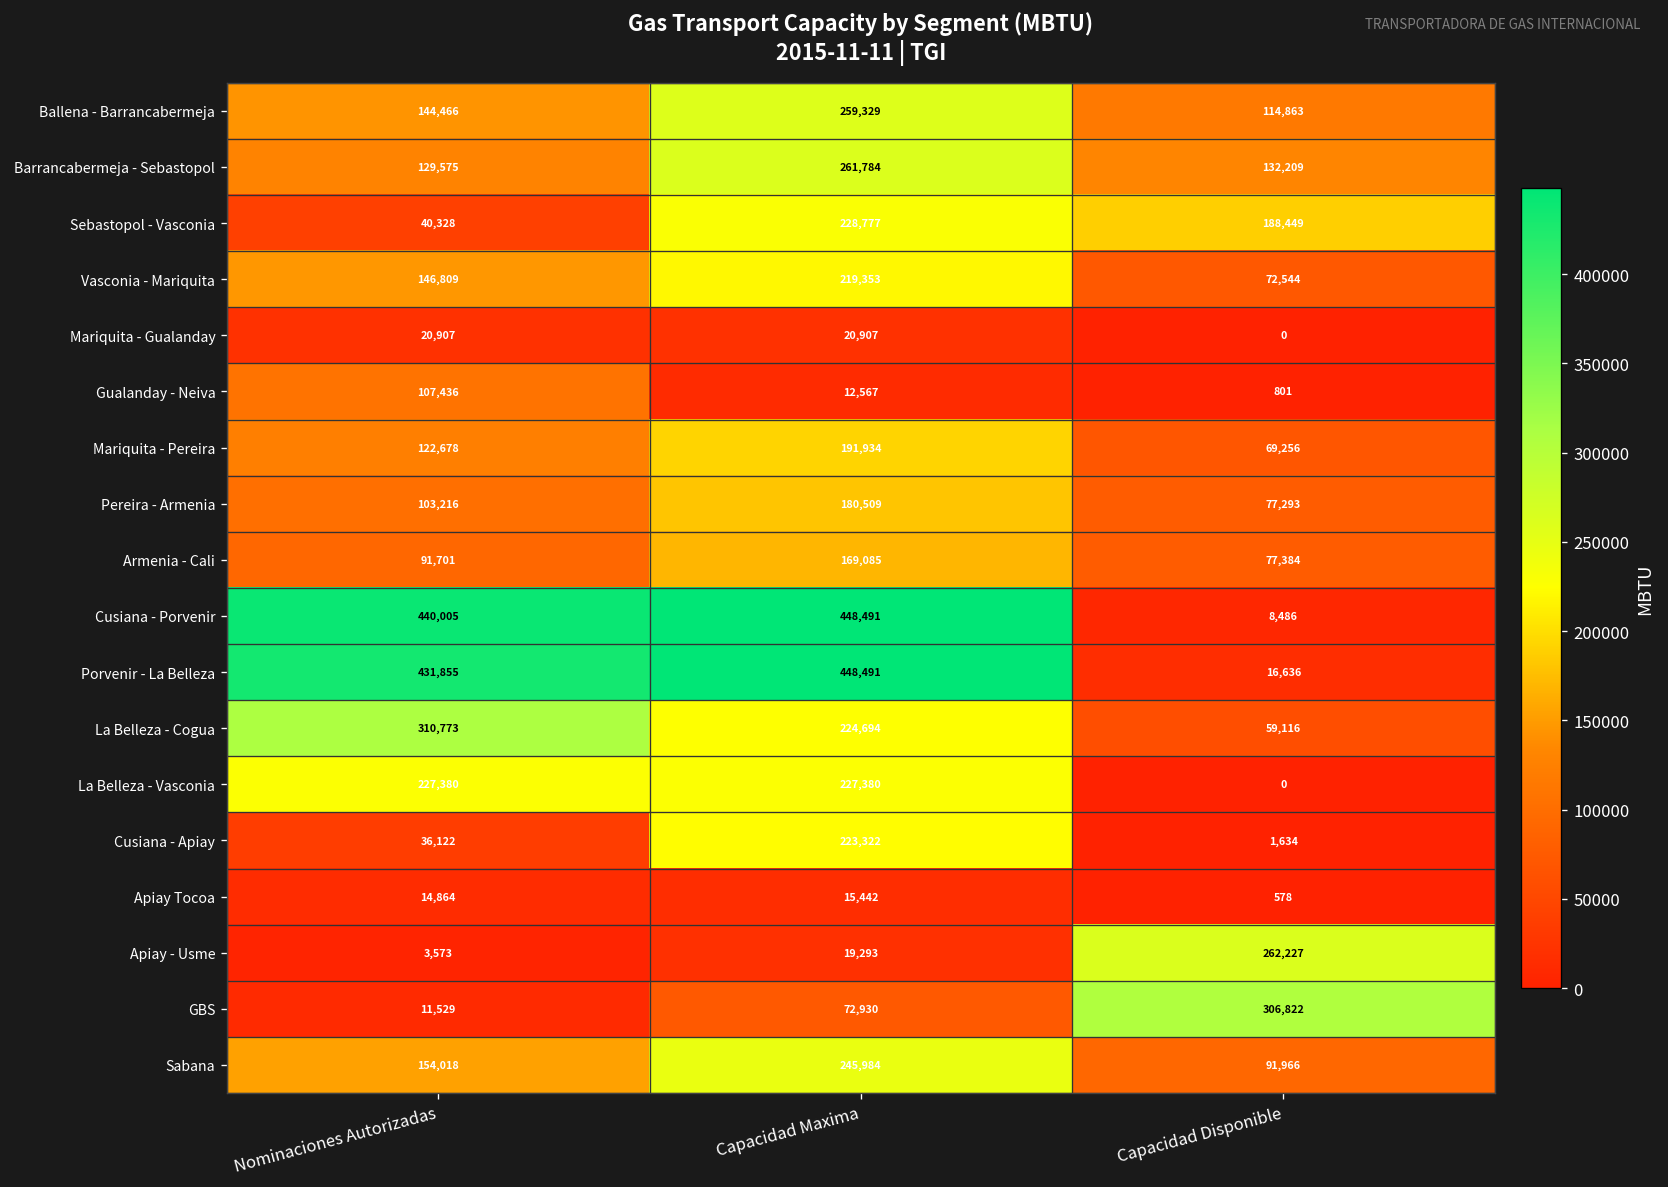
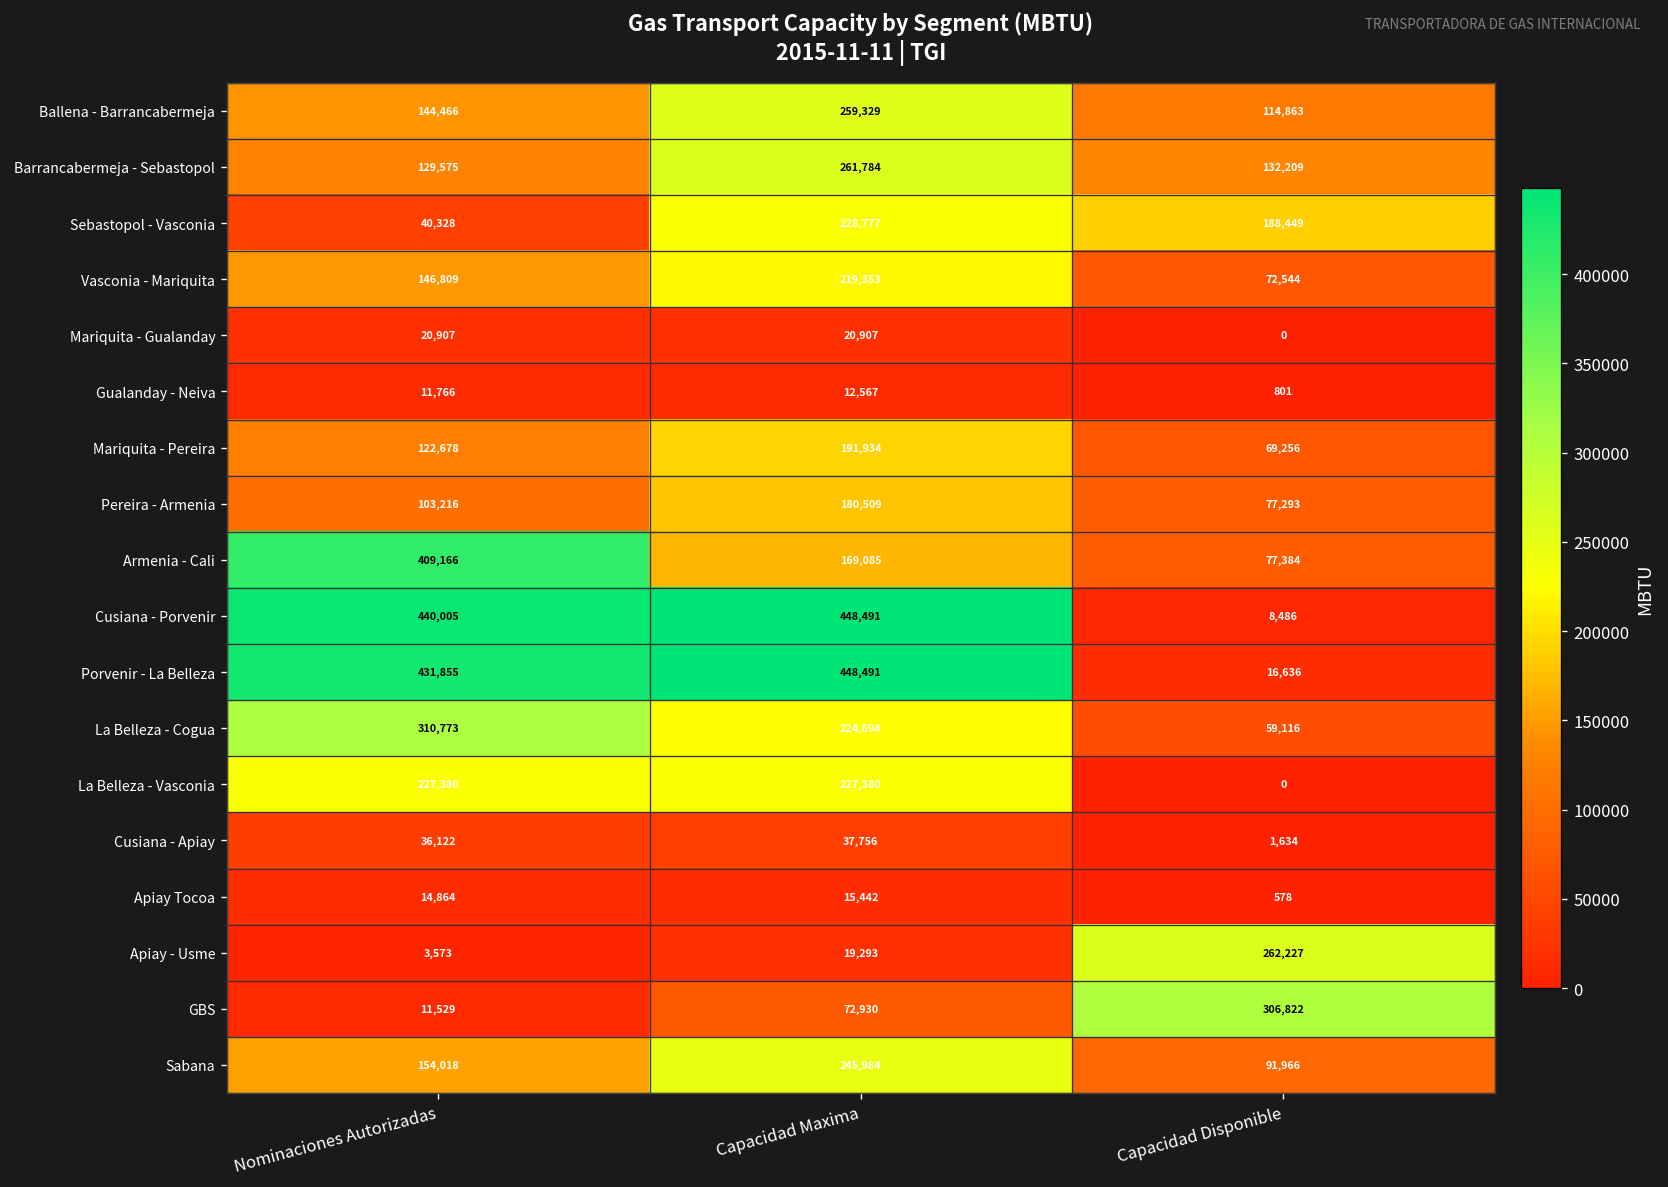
  {
    "Ballena - Barrancabermeja": {
      "Nominaciones Autorizadas": "144,466",
      "Capacidad Maxima": "259,329",
      "Capacidad Disponible": "114,863"
    },
    "Barrancabermeja - Sebastopol": {
      "Nominaciones Autorizadas": "129,575",
      "Capacidad Maxima": "261,784",
      "Capacidad Disponible": "132,209"
    },
    "Sebastopol - Vasconia": {
      "Nominaciones Autorizadas": "40,328",
      "Capacidad Maxima": "228,777",
      "Capacidad Disponible": "188,449"
    },
    "Vasconia - Mariquita": {
      "Nominaciones Autorizadas": "146,809",
      "Capacidad Maxima": "219,353",
      "Capacidad Disponible": "72,544"
    },
    "Mariquita - Gualanday": {
      "Nominaciones Autorizadas": "20,907",
      "Capacidad Maxima": "20,907",
      "Capacidad Disponible": "0"
    },
    "Gualanday - Neiva": {
-     "Nominaciones Autorizadas": "107,436",
+     "Nominaciones Autorizadas": "11,766",
      "Capacidad Maxima": "12,567",
      "Capacidad Disponible": "801"
    },
    "Mariquita - Pereira": {
      "Nominaciones Autorizadas": "122,678",
      "Capacidad Maxima": "191,934",
      "Capacidad Disponible": "69,256"
    },
    "Pereira - Armenia": {
      "Nominaciones Autorizadas": "103,216",
      "Capacidad Maxima": "180,509",
      "Capacidad Disponible": "77,293"
    },
    "Armenia - Cali": {
-     "Nominaciones Autorizadas": "91,701",
+     "Nominaciones Autorizadas": "409,166",
      "Capacidad Maxima": "169,085",
      "Capacidad Disponible": "77,384"
    },
    "Cusiana - Porvenir": {
      "Nominaciones Autorizadas": "440,005",
      "Capacidad Maxima": "448,491",
      "Capacidad Disponible": "8,486"
    },
    "Porvenir - La Belleza": {
      "Nominaciones Autorizadas": "431,855",
      "Capacidad Maxima": "448,491",
      "Capacidad Disponible": "16,636"
    },
    "La Belleza - Cogua": {
      "Nominaciones Autorizadas": "310,773",
      "Capacidad Maxima": "224,694",
      "Capacidad Disponible": "59,116"
    },
    "La Belleza - Vasconia": {
      "Nominaciones Autorizadas": "227,380",
      "Capacidad Maxima": "227,380",
      "Capacidad Disponible": "0"
    },
    "Cusiana - Apiay": {
      "Nominaciones Autorizadas": "36,122",
-     "Capacidad Maxima": "223,322",
+     "Capacidad Maxima": "37,756",
      "Capacidad Disponible": "1,634"
    },
    "Apiay Tocoa": {
      "Nominaciones Autorizadas": "14,864",
      "Capacidad Maxima": "15,442",
      "Capacidad Disponible": "578"
    },
    "Apiay - Usme": {
      "Nominaciones Autorizadas": "3,573",
      "Capacidad Maxima": "19,293",
      "Capacidad Disponible": "262,227"
    },
    "GBS": {
      "Nominaciones Autorizadas": "11,529",
      "Capacidad Maxima": "72,930",
      "Capacidad Disponible": "306,822"
    },
    "Sabana": {
      "Nominaciones Autorizadas": "154,018",
      "Capacidad Maxima": "245,984",
      "Capacidad Disponible": "91,966"
    }
  }
